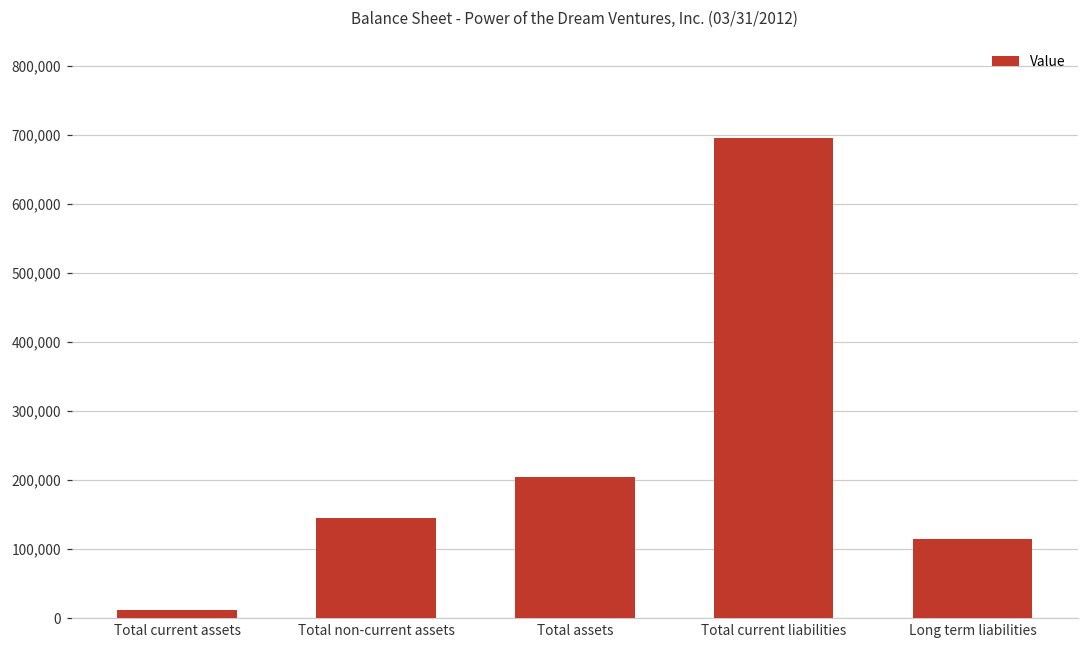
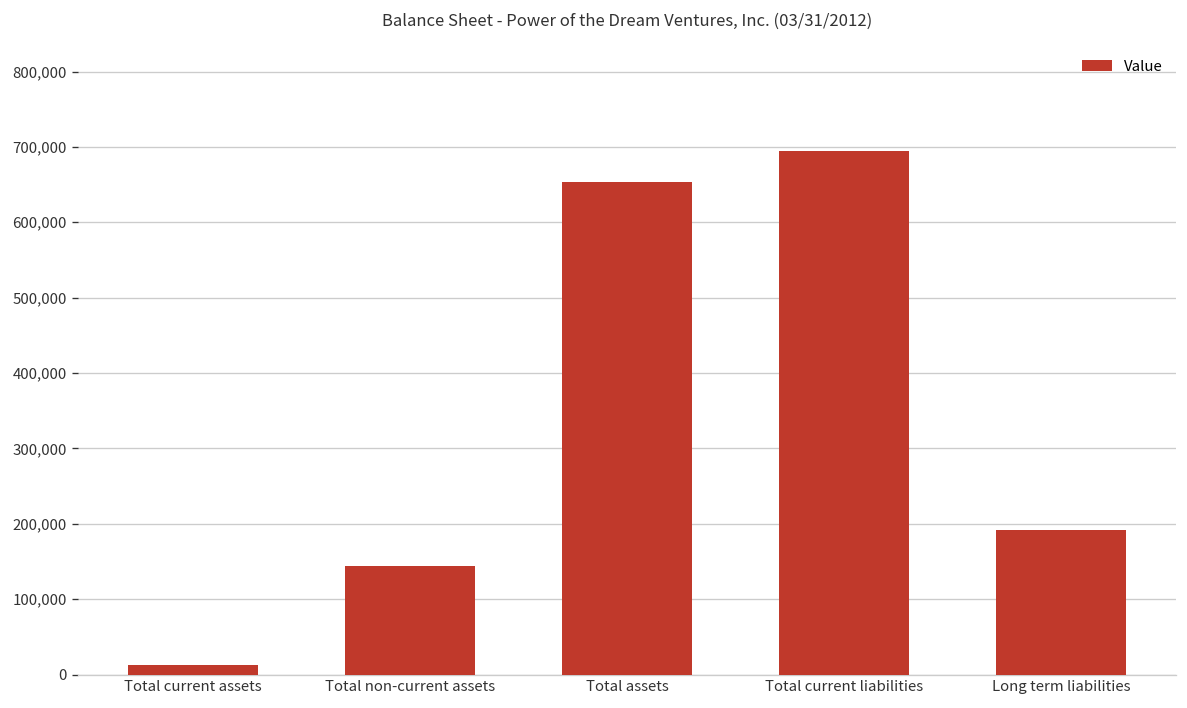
  {
    "Total current assets": "10,000",
    "Total non-current assets": "140,000",
-   "Total assets": "200,000",
+   "Total assets": "650,000",
    "Total current liabilities": "690,000",
-   "Long term liabilities": "110,000"
+   "Long term liabilities": "190,000"
  }
